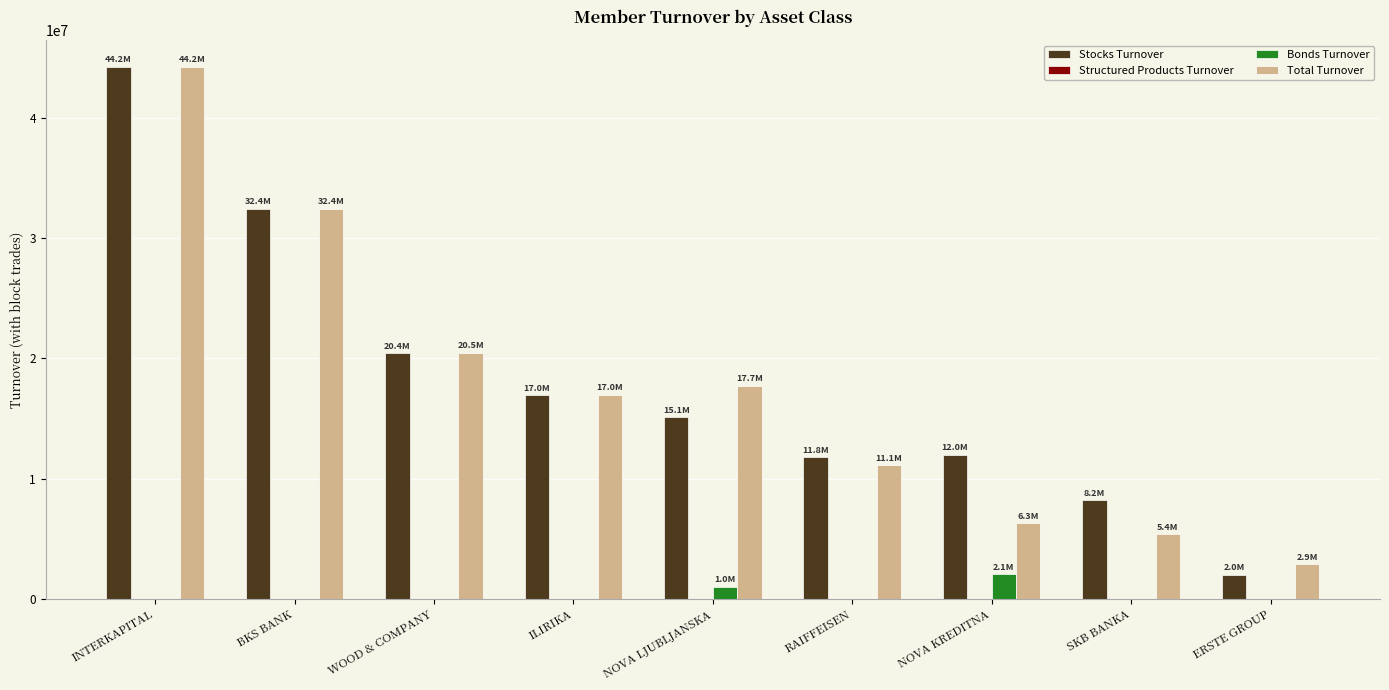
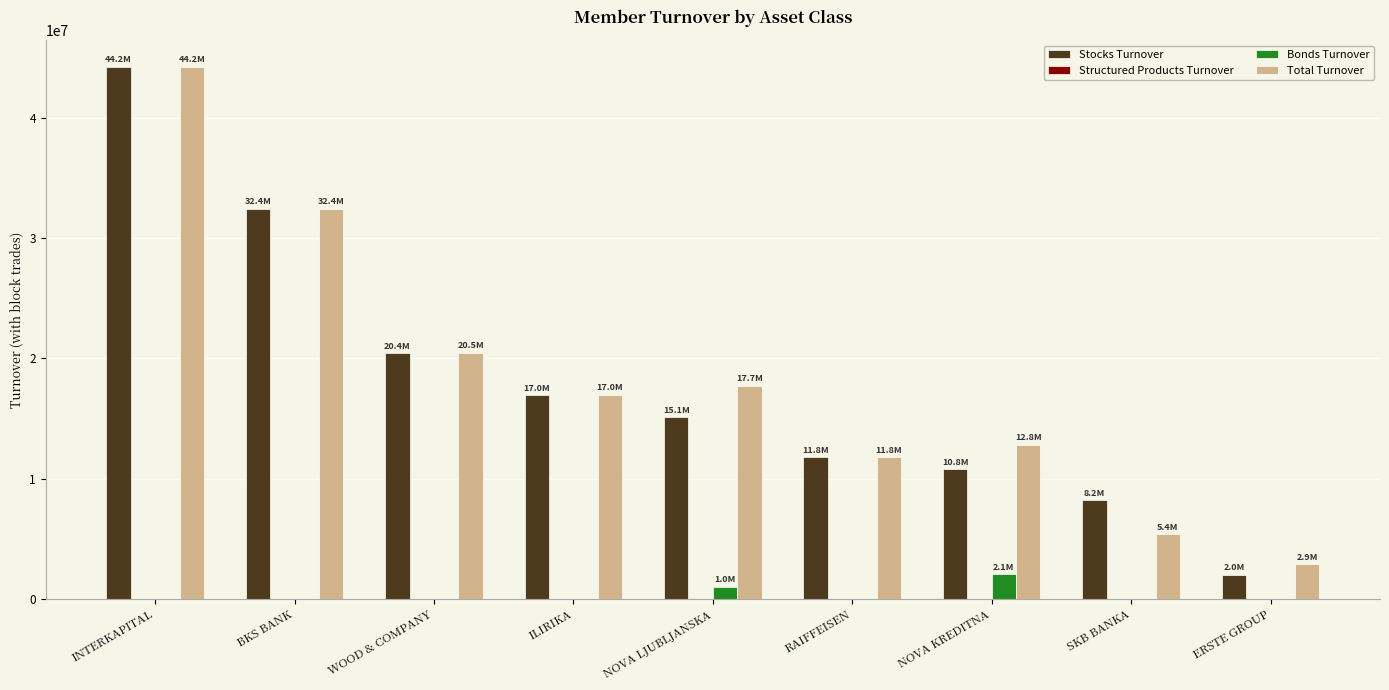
  {
    "Stocks Turnover": {
      "INTERKAPITAL": "44.2M",
      "BKS BANK": "32.4M",
      "WOOD & COMPANY": "20.4M",
      "ILIRIKA": "17.0M",
      "NOVA LJUBLJANSKA": "15.1M",
      "RAIFFEISEN": "11.8M",
-     "NOVA KREDITNA": "12.0M",
+     "NOVA KREDITNA": "10.8M",
      "SKB BANKA": "8.2M",
      "ERSTE GROUP": "2.0M"
    },
    "Structured Products Turnover": {
      "NOVA LJUBLJANSKA": "0",
      "RAIFFEISEN": "0",
      "NOVA KREDITNA": "0",
      "SKB BANKA": "0",
      "ERSTE GROUP": "0"
    },
    "Bonds Turnover": {
      "NOVA LJUBLJANSKA": "1.0M",
      "NOVA KREDITNA": "2.1M"
    },
    "Total Turnover": {
      "INTERKAPITAL": "44.2M",
      "BKS BANK": "32.4M",
      "WOOD & COMPANY": "20.5M",
      "ILIRIKA": "17.0M",
      "NOVA LJUBLJANSKA": "17.7M",
-     "RAIFFEISEN": "11.1M",
-     "NOVA KREDITNA": "6.3M",
+     "RAIFFEISEN": "11.8M",
+     "NOVA KREDITNA": "12.8M",
      "SKB BANKA": "5.4M",
      "ERSTE GROUP": "2.9M"
    }
  }
